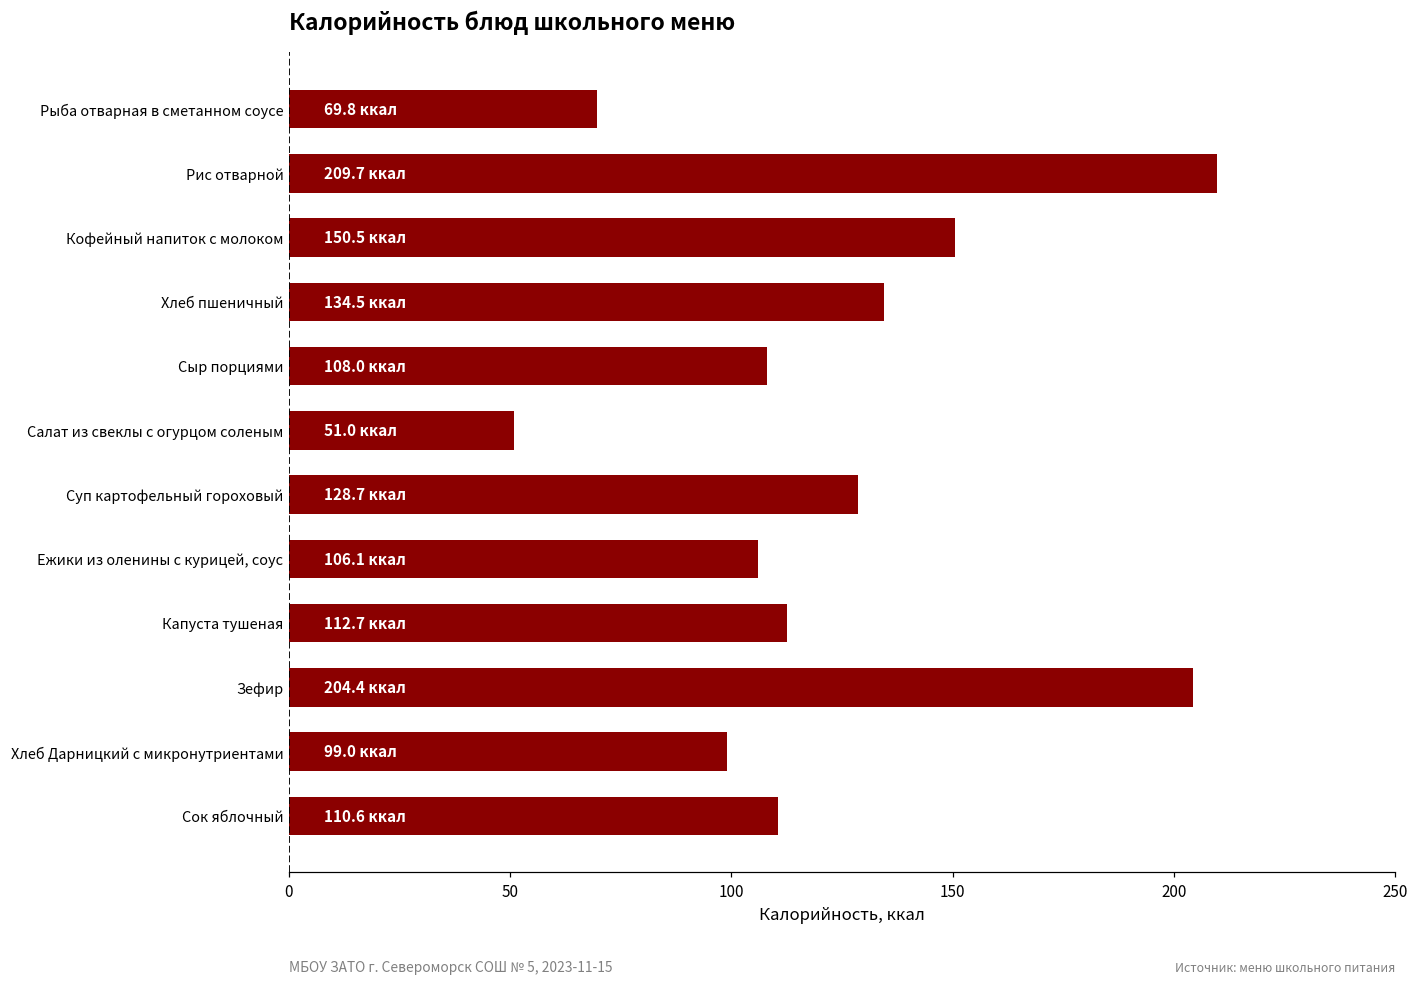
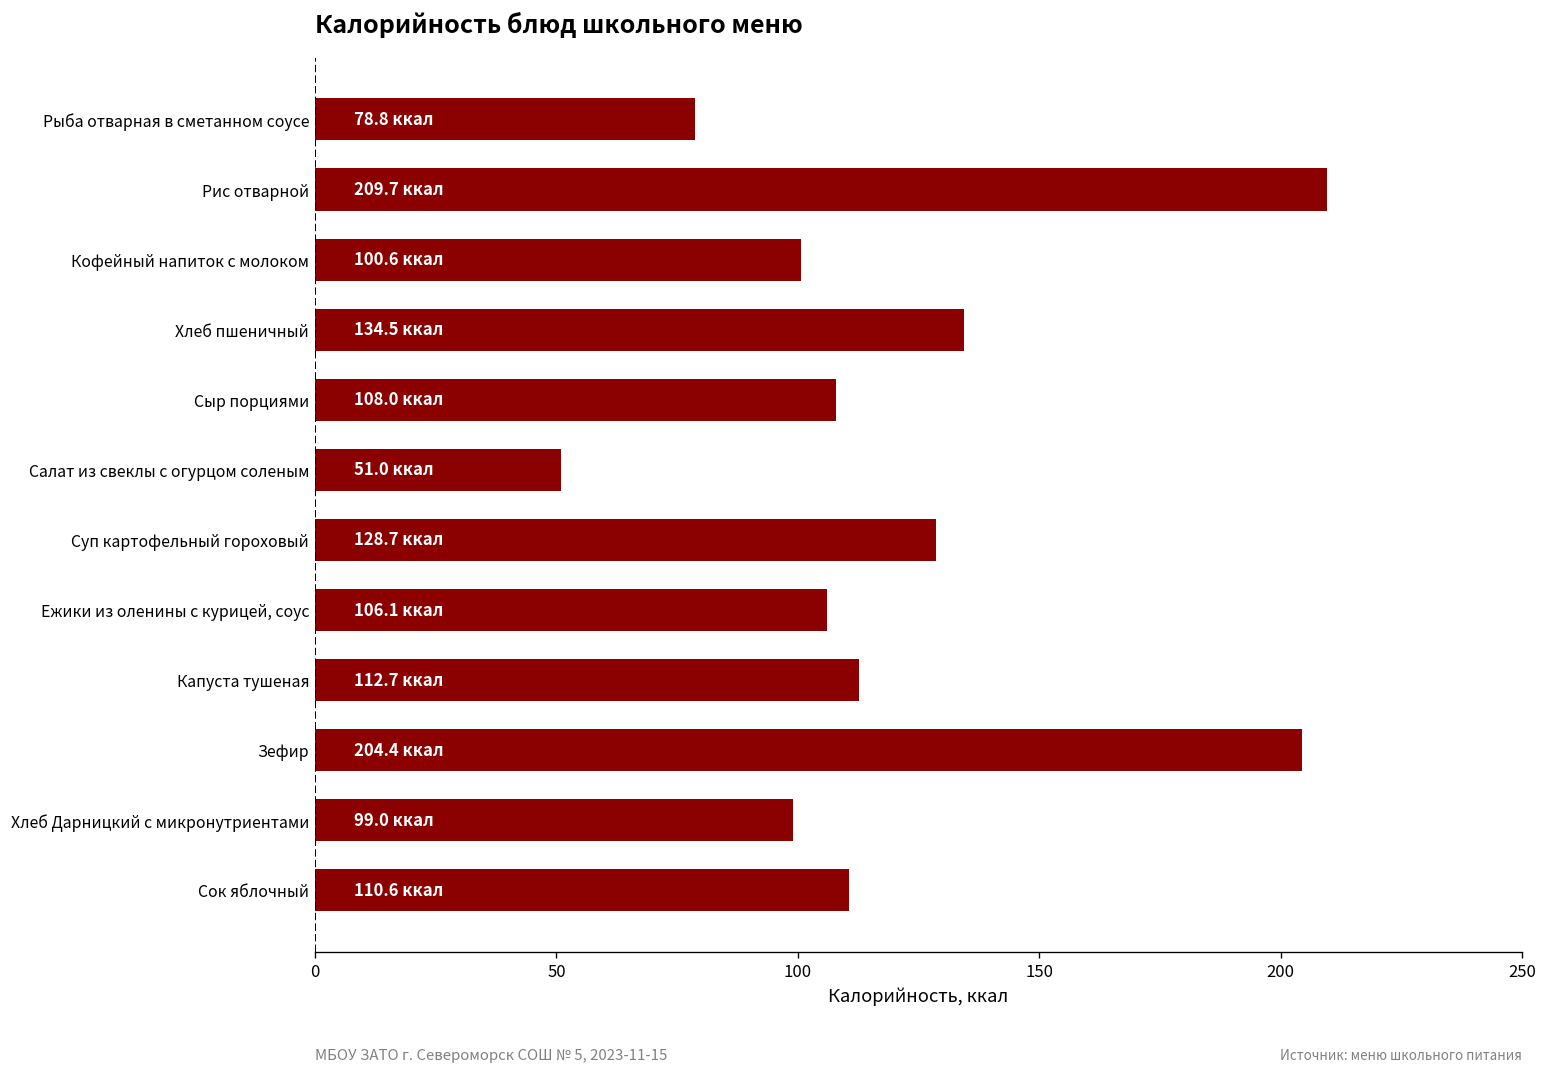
  {
-   "Рыба отварная в сметанном соусе": 69.8,
+   "Рыба отварная в сметанном соусе": 78.8,
    "Рис отварной": 209.7,
-   "Кофейный напиток с молоком": 150.5,
+   "Кофейный напиток с молоком": 100.6,
    "Хлеб пшеничный": 134.5,
    "Сыр порциями": 108.0,
    "Салат из свеклы с огурцом соленым": 51.0,
    "Суп картофельный гороховый": 128.7,
    "Ежики из оленины с курицей, соус": 106.1,
    "Капуста тушеная": 112.7,
    "Зефир": 204.4,
    "Хлеб Дарницкий с микронутриентами": 99.0,
    "Сок яблочный": 110.6
  }
